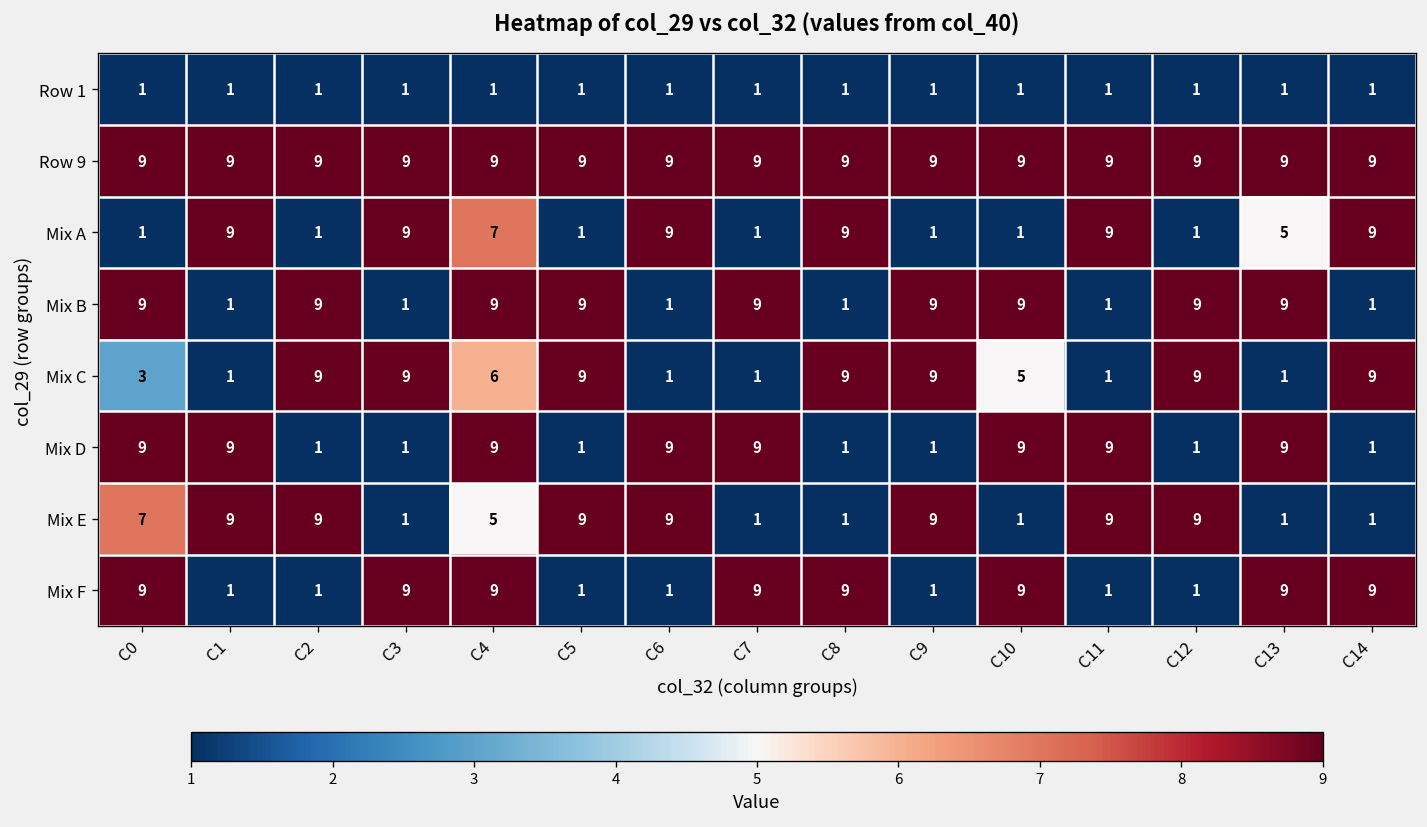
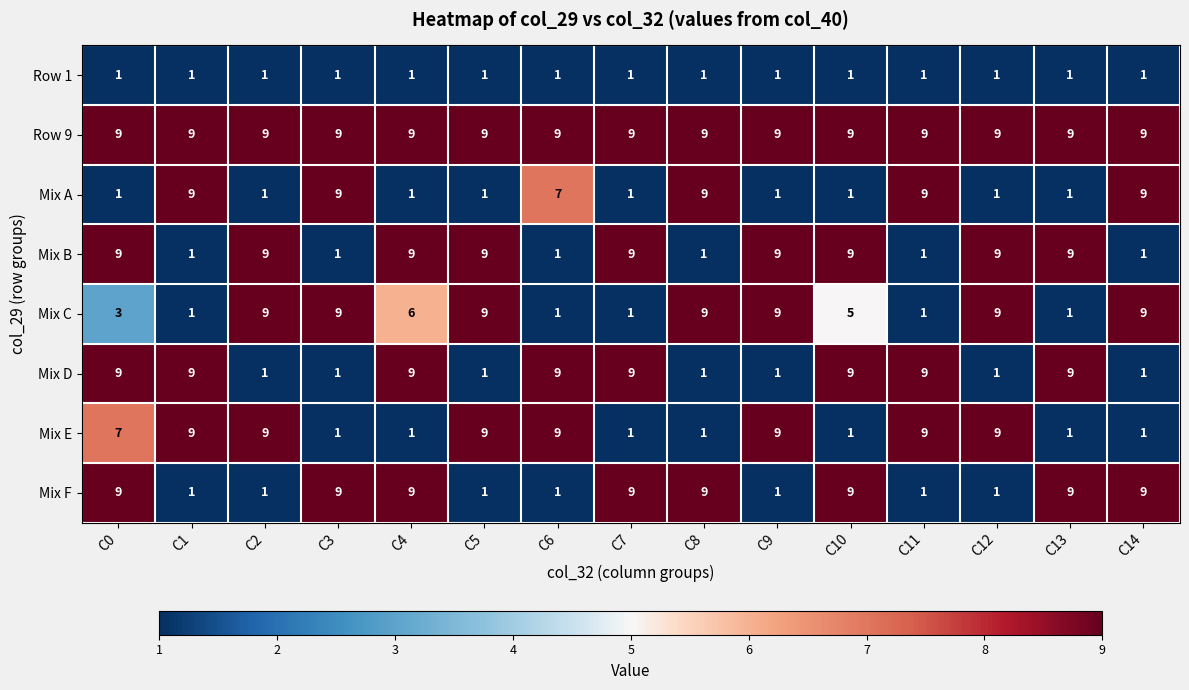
  {
    "Row 1": {
      "C0": 1,
      "C1": 1,
      "C2": 1,
      "C3": 1,
      "C4": 1,
      "C5": 1,
      "C6": 1,
      "C7": 1,
      "C8": 1,
      "C9": 1,
      "C10": 1,
      "C11": 1,
      "C12": 1,
      "C13": 1,
      "C14": 1
    },
    "Row 9": {
      "C0": 9,
      "C1": 9,
      "C2": 9,
      "C3": 9,
      "C4": 9,
      "C5": 9,
      "C6": 9,
      "C7": 9,
      "C8": 9,
      "C9": 9,
      "C10": 9,
      "C11": 9,
      "C12": 9,
      "C13": 9,
      "C14": 9
    },
    "Mix A": {
      "C0": 1,
      "C1": 9,
      "C2": 1,
      "C3": 9,
-     "C4": 7,
+     "C4": 1,
      "C5": 1,
-     "C6": 9,
+     "C6": 7,
      "C7": 1,
      "C8": 9,
      "C9": 1,
      "C10": 1,
      "C11": 9,
      "C12": 1,
-     "C13": 5,
+     "C13": 1,
      "C14": 9
    },
    "Mix B": {
      "C0": 9,
      "C1": 1,
      "C2": 9,
      "C3": 1,
      "C4": 9,
      "C5": 9,
      "C6": 1,
      "C7": 9,
      "C8": 1,
      "C9": 9,
      "C10": 9,
      "C11": 1,
      "C12": 9,
      "C13": 9,
      "C14": 1
    },
    "Mix C": {
      "C0": 3,
      "C1": 1,
      "C2": 9,
      "C3": 9,
      "C4": 6,
      "C5": 9,
      "C6": 1,
      "C7": 1,
      "C8": 9,
      "C9": 9,
      "C10": 5,
      "C11": 1,
      "C12": 9,
      "C13": 1,
      "C14": 9
    },
    "Mix D": {
      "C0": 9,
      "C1": 9,
      "C2": 1,
      "C3": 1,
      "C4": 9,
      "C5": 1,
      "C6": 9,
      "C7": 9,
      "C8": 1,
      "C9": 1,
      "C10": 9,
      "C11": 9,
      "C12": 1,
      "C13": 9,
      "C14": 1
    },
    "Mix E": {
      "C0": 7,
      "C1": 9,
      "C2": 9,
      "C3": 1,
-     "C4": 5,
+     "C4": 1,
      "C5": 9,
      "C6": 9,
      "C7": 1,
      "C8": 1,
      "C9": 9,
      "C10": 1,
      "C11": 9,
      "C12": 9,
      "C13": 1,
      "C14": 1
    },
    "Mix F": {
      "C0": 9,
      "C1": 1,
      "C2": 1,
      "C3": 9,
      "C4": 9,
      "C5": 1,
      "C6": 1,
      "C7": 9,
      "C8": 9,
      "C9": 1,
      "C10": 9,
      "C11": 1,
      "C12": 1,
      "C13": 9,
      "C14": 9
    }
  }
